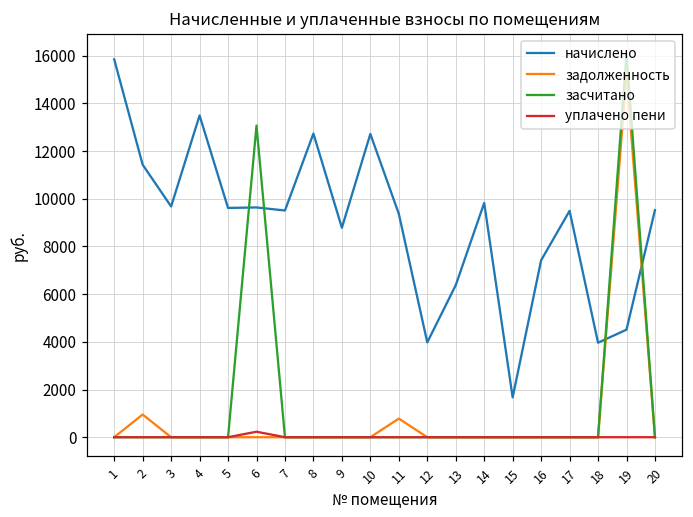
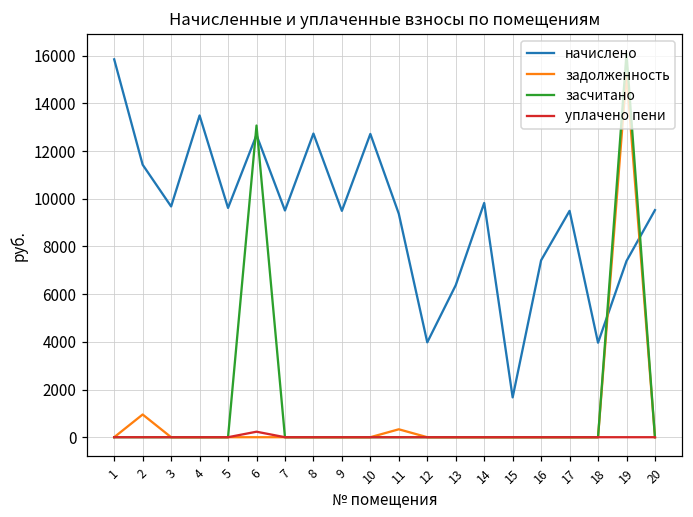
  {
    "начислено": {
      "1": 15800,
      "2": 11400,
      "3": 9700,
      "4": 13500,
      "5": 9600,
-     "6": 9600,
+     "6": 12700,
      "7": 9500,
      "8": 12700,
-     "9": 8800,
+     "9": 9500,
      "10": 12700,
      "11": 9400,
      "12": 4000,
      "13": 6400,
      "14": 9800,
      "15": 1700,
      "16": 7400,
      "17": 9500,
      "18": 4000,
-     "19": 4500,
+     "19": 7400,
      "20": 9500
    },
    "задолженность": {
      "2": 1000,
      "6": 0,
-     "11": 800
+     "11": 300
    },
    "засчитано": {
      "6": 13100
    },
    "уплачено пени": {
      "6": 200,
      "19": 0
    }
  }
